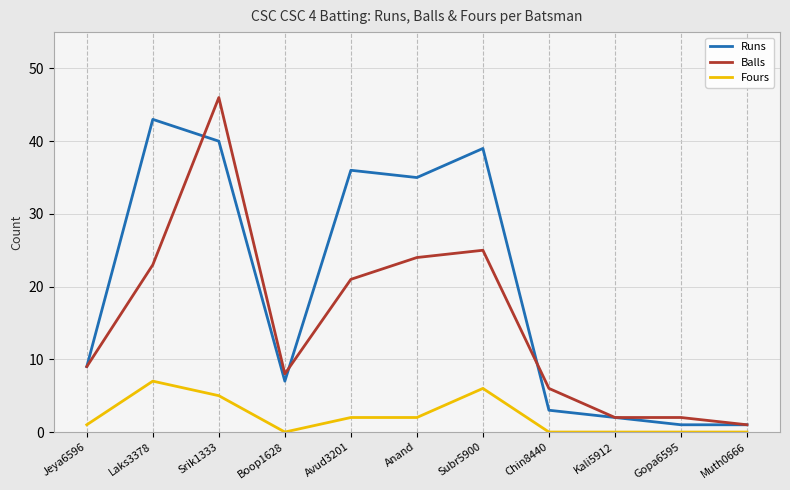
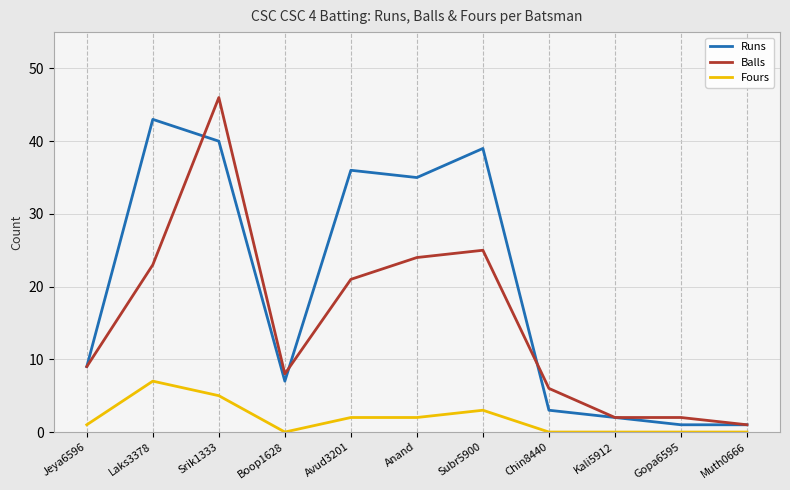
  {
    "Runs": {
      "Laks3378": 43,
      "Srik1333": 40,
      "Boop1628": 7,
      "Avud3201": 36,
      "Anand": 35,
      "Subr5900": 39,
      "Chin8440": 3,
      "Gopa6595": 1
    },
    "Balls": {
      "Laks3378": 23,
      "Srik1333": 46,
      "Boop1628": 8,
      "Avud3201": 21,
      "Anand": 24,
      "Subr5900": 25,
      "Chin8440": 6,
      "Gopa6595": 2
    },
    "Fours": {
      "Jeya6596": 1,
      "Laks3378": 7,
      "Srik1333": 5,
      "Boop1628": 0,
      "Avud3201": 2,
      "Anand": 2,
-     "Subr5900": 6,
+     "Subr5900": 3,
      "Chin8440": 0,
      "Kali5912": 0,
      "Gopa6595": 0,
      "Muth0666": 0
    }
  }
